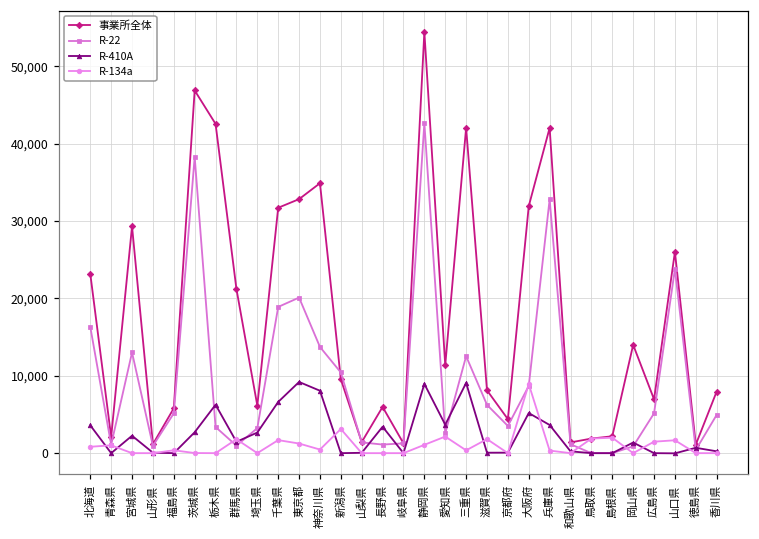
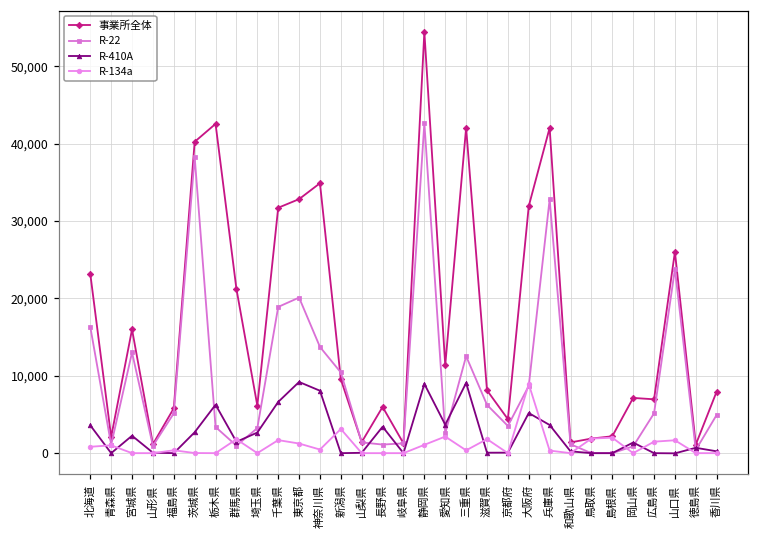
  {
    "事業所全体": {
      "北海道": "23,000",
      "青森県": "2,000",
-     "宮城県": "29,000",
+     "宮城県": "16,000",
      "福島県": "6,000",
-     "茨城県": "47,000",
+     "茨城県": "40,000",
      "栃木県": "43,000",
      "群馬県": "21,000",
      "埼玉県": "6,000",
      "千葉県": "32,000",
      "東京都": "33,000",
      "神奈川県": "35,000",
      "新潟県": "10,000",
      "長野県": "6,000",
      "静岡県": "54,000",
      "愛知県": "11,000",
      "三重県": "42,000",
      "滋賀県": "8,000",
      "京都府": "4,000",
      "大阪府": "32,000",
      "兵庫県": "42,000",
-     "岡山県": "14,000",
+     "岡山県": "7,000",
      "広島県": "7,000",
      "山口県": "26,000",
      "徳島県": "1,000",
      "香川県": "8,000"
    },
    "R-410A": {
      "北海道": "4,000",
      "青森県": "0",
      "宮城県": "2,000",
      "福島県": "0",
      "茨城県": "3,000",
      "栃木県": "6,000",
      "埼玉県": "3,000",
      "千葉県": "7,000",
      "東京都": "9,000",
      "神奈川県": "8,000",
      "新潟県": "0",
      "長野県": "3,000",
      "静岡県": "9,000",
      "愛知県": "4,000",
      "三重県": "9,000",
      "滋賀県": "0",
      "大阪府": "5,000",
      "兵庫県": "4,000",
      "岡山県": "1,000",
      "広島県": "0",
      "山口県": "0"
    }
  }
